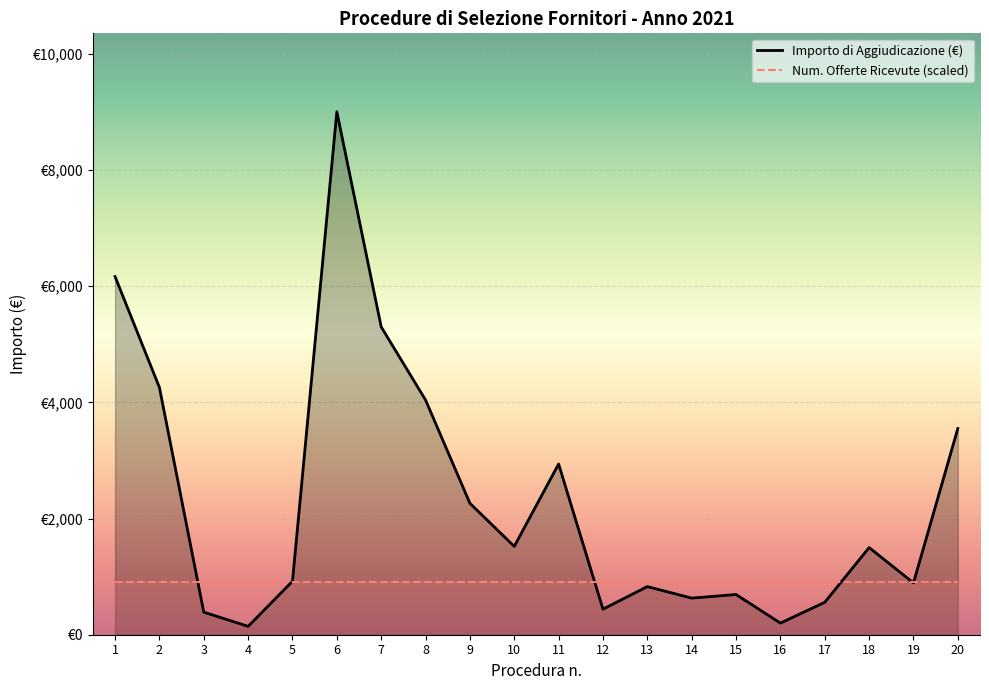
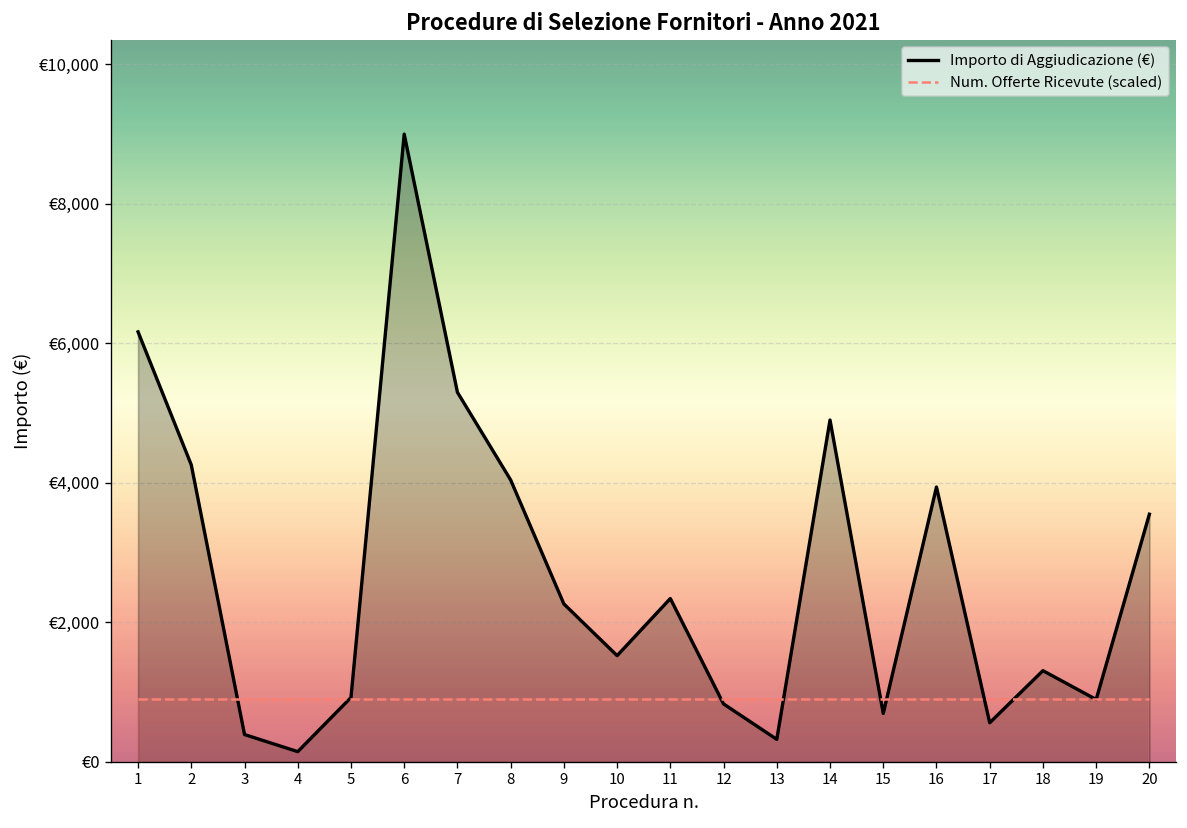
  {
    "Importo di Aggiudicazione (€)": {
      "1": "€6,200",
      "2": "€4,300",
      "3": "€400",
      "4": "€100",
      "6": "€9,000",
      "7": "€5,300",
      "8": "€4,000",
      "9": "€2,300",
      "10": "€1,500",
-     "11": "€2,900",
-     "12": "€400",
-     "13": "€800",
-     "14": "€600",
+     "11": "€2,300",
+     "12": "€800",
+     "13": "€300",
+     "14": "€4,900",
      "15": "€700",
-     "16": "€200",
+     "16": "€3,900",
      "17": "€600",
-     "18": "€1,500",
+     "18": "€1,300",
      "20": "€3,500"
    },
    "Num. Offerte Ricevute (scaled)": {
      "1": "€900",
      "2": "€900",
      "3": "€900",
      "4": "€900",
      "6": "€900",
      "7": "€900",
      "8": "€900",
      "9": "€900",
      "10": "€900",
      "11": "€900",
      "12": "€900",
      "13": "€900",
      "14": "€900",
      "15": "€900",
      "16": "€900",
      "17": "€900",
      "18": "€900",
      "20": "€900"
    }
  }
